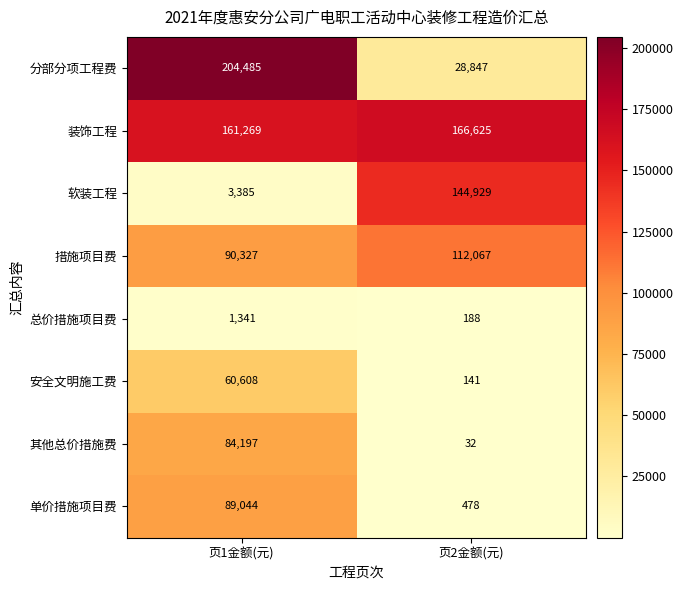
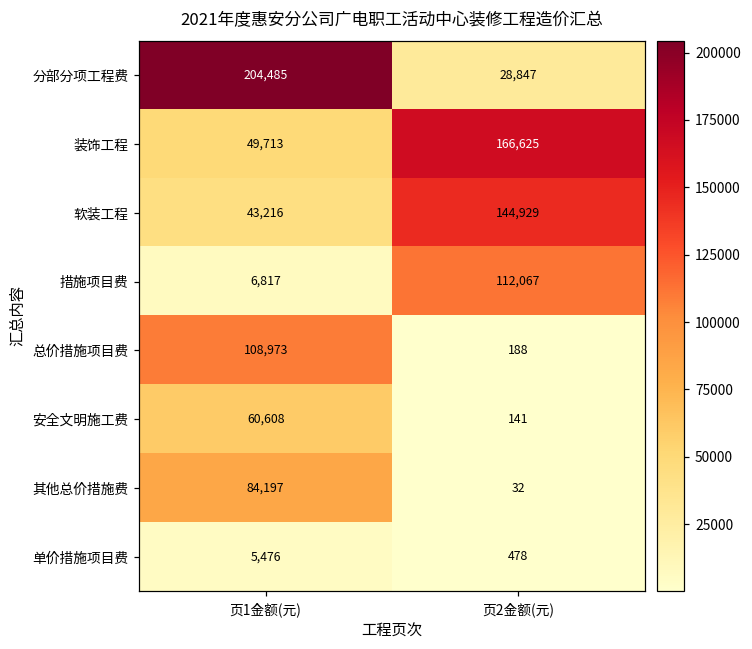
  {
    "分部分项工程费": {
      "页1金额(元)": "204,485",
      "页2金额(元)": "28,847"
    },
    "装饰工程": {
-     "页1金额(元)": "161,269",
+     "页1金额(元)": "49,713",
      "页2金额(元)": "166,625"
    },
    "软装工程": {
-     "页1金额(元)": "3,385",
+     "页1金额(元)": "43,216",
      "页2金额(元)": "144,929"
    },
    "措施项目费": {
-     "页1金额(元)": "90,327",
+     "页1金额(元)": "6,817",
      "页2金额(元)": "112,067"
    },
    "总价措施项目费": {
-     "页1金额(元)": "1,341",
+     "页1金额(元)": "108,973",
      "页2金额(元)": "188"
    },
    "安全文明施工费": {
      "页1金额(元)": "60,608",
      "页2金额(元)": "141"
    },
    "其他总价措施费": {
      "页1金额(元)": "84,197",
      "页2金额(元)": "32"
    },
    "单价措施项目费": {
-     "页1金额(元)": "89,044",
+     "页1金额(元)": "5,476",
      "页2金额(元)": "478"
    }
  }
